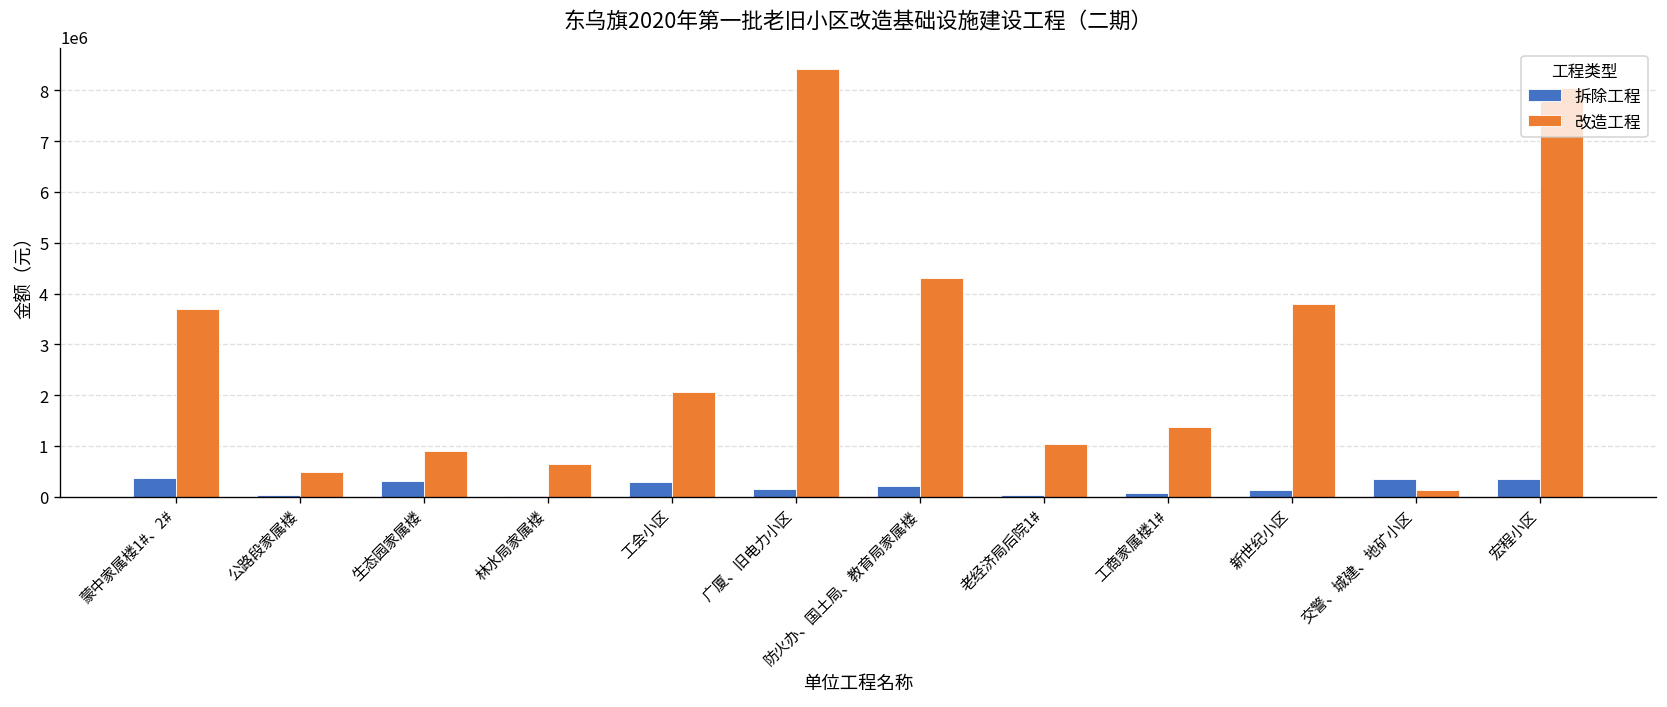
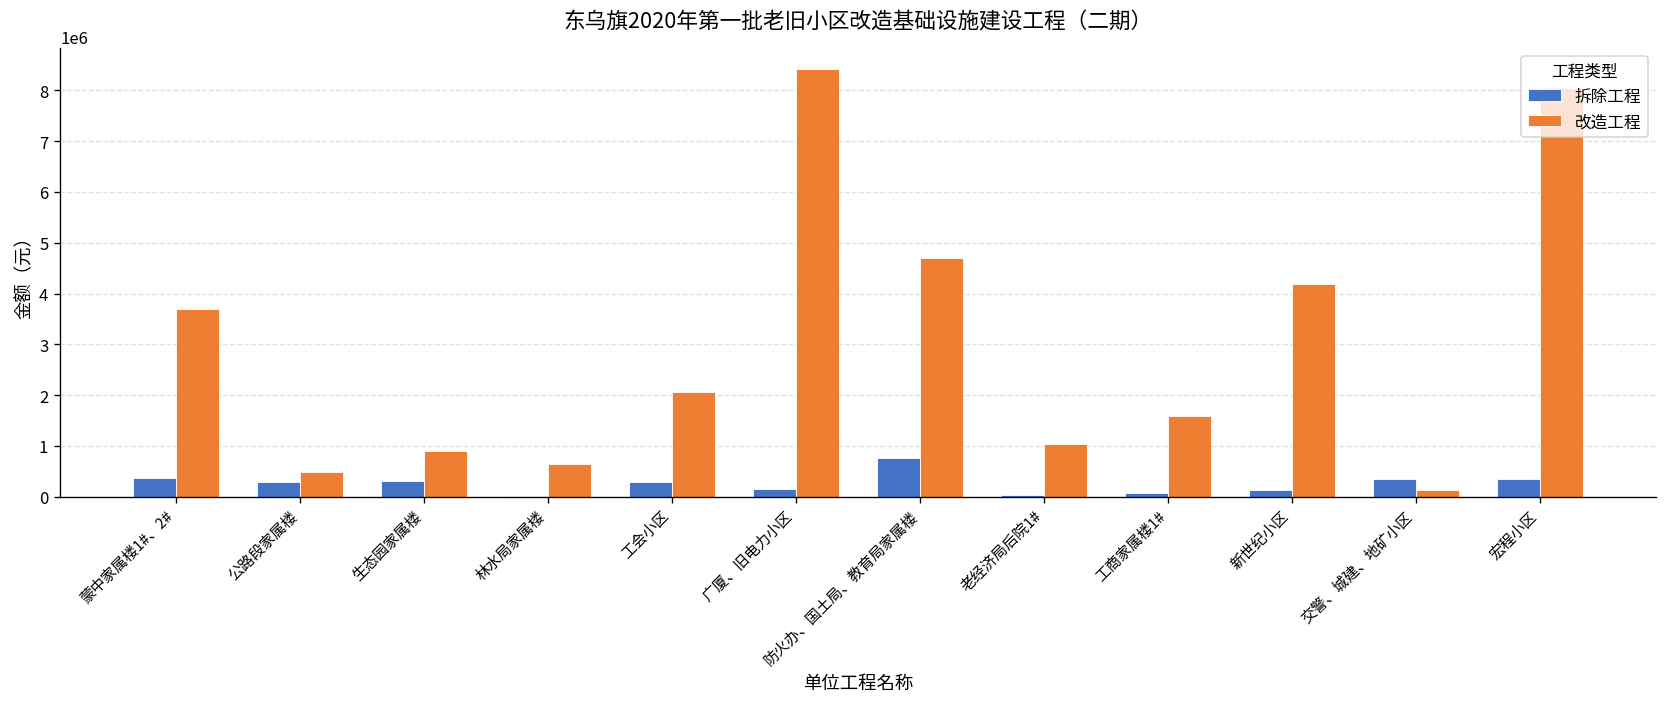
  {
    "拆除工程": {
      "蒙中家属楼1#、2#": 400000,
-     "公路段家属楼": 0,
+     "公路段家属楼": 300000,
      "生态园家属楼": 300000,
      "工会小区": 300000,
      "广厦、旧电力小区": 200000,
-     "防火办、国土局、教育局家属楼": 200000,
+     "防火办、国土局、教育局家属楼": 800000,
      "工商家属楼1#": 100000,
      "新世纪小区": 100000,
      "交警、城建、地矿小区": 300000,
      "宏程小区": 300000
    },
    "改造工程": {
      "蒙中家属楼1#、2#": 3700000,
      "公路段家属楼": 500000,
      "生态园家属楼": 900000,
      "林水局家属楼": 700000,
      "工会小区": 2100000,
      "广厦、旧电力小区": 8400000,
-     "防火办、国土局、教育局家属楼": 4300000,
+     "防火办、国土局、教育局家属楼": 4700000,
      "老经济局后院1#": 1000000,
-     "工商家属楼1#": 1400000,
-     "新世纪小区": 3800000,
+     "工商家属楼1#": 1600000,
+     "新世纪小区": 4200000,
      "交警、城建、地矿小区": 100000
    }
  }
